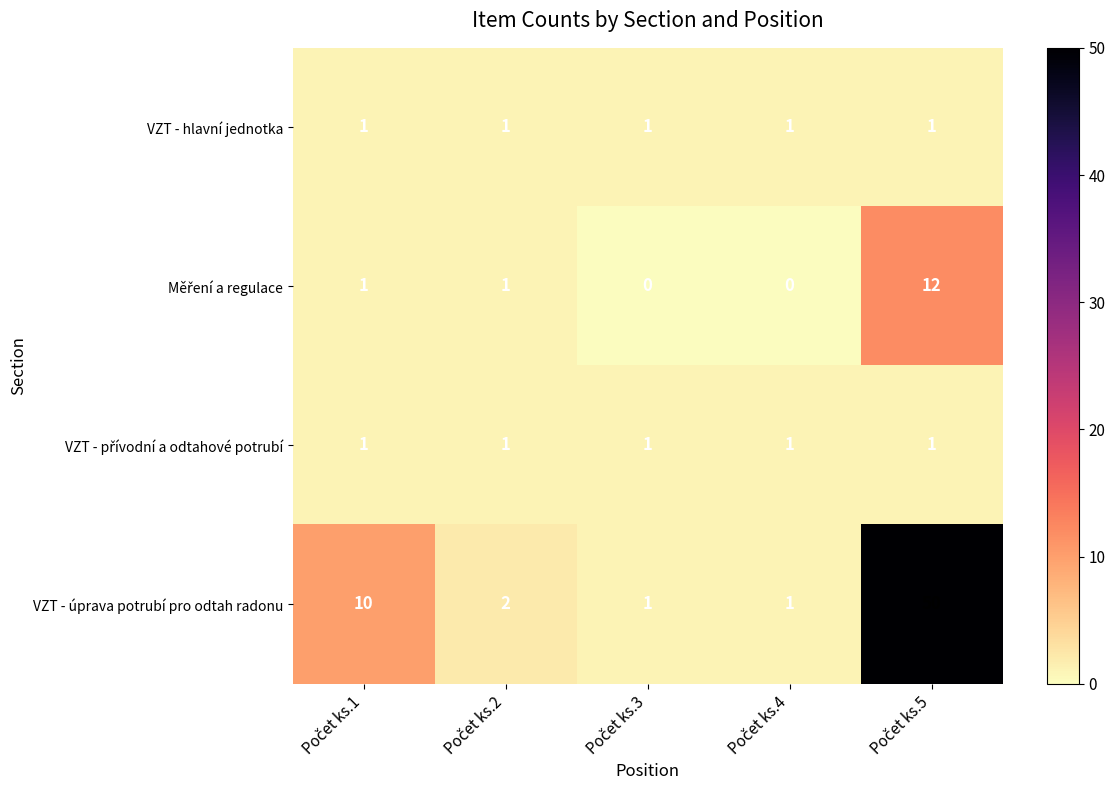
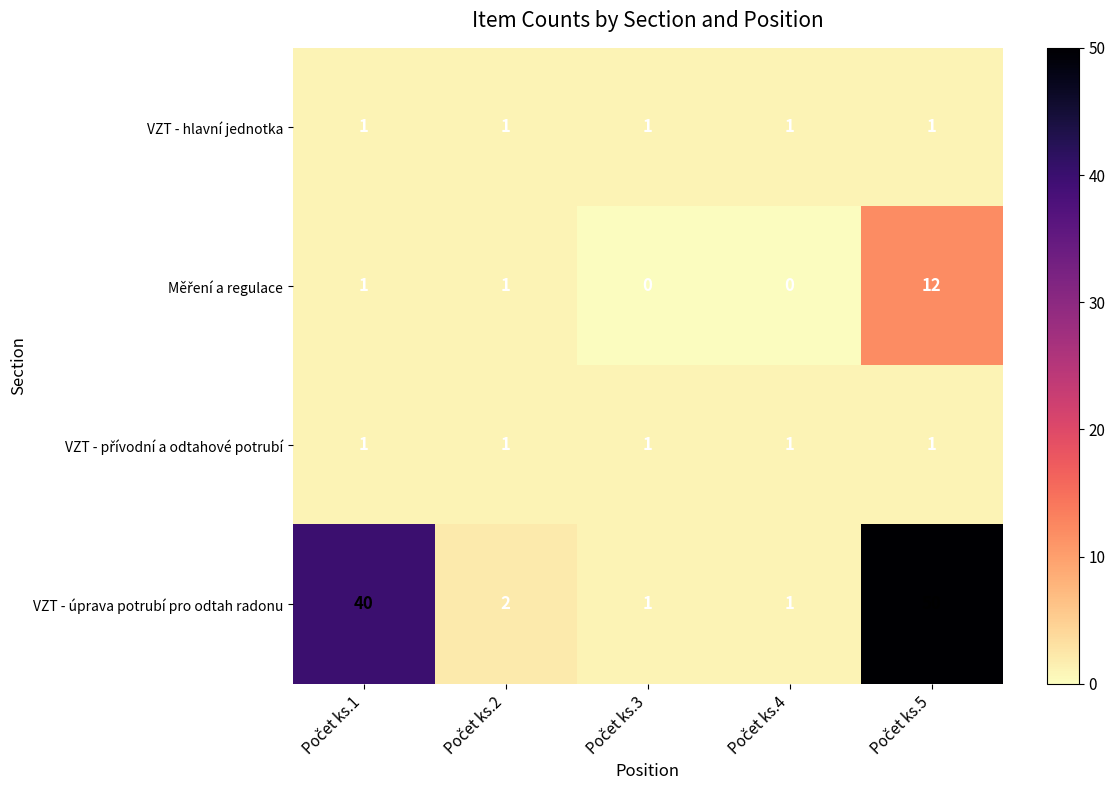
  {
    "VZT - hlavní jednotka": {
      "Počet ks.1": 1,
      "Počet ks.2": 1,
      "Počet ks.3": 1,
      "Počet ks.4": 1,
      "Počet ks.5": 1
    },
    "Měření a regulace": {
      "Počet ks.1": 1,
      "Počet ks.2": 1,
      "Počet ks.3": 0,
      "Počet ks.4": 0,
      "Počet ks.5": 12
    },
    "VZT - přívodní a odtahové potrubí": {
      "Počet ks.1": 1,
      "Počet ks.2": 1,
      "Počet ks.3": 1,
      "Počet ks.4": 1,
      "Počet ks.5": 1
    },
    "VZT - úprava potrubí pro odtah radonu": {
-     "Počet ks.1": 10,
+     "Počet ks.1": 40,
      "Počet ks.2": 2,
      "Počet ks.3": 1,
      "Počet ks.4": 1
    }
  }
